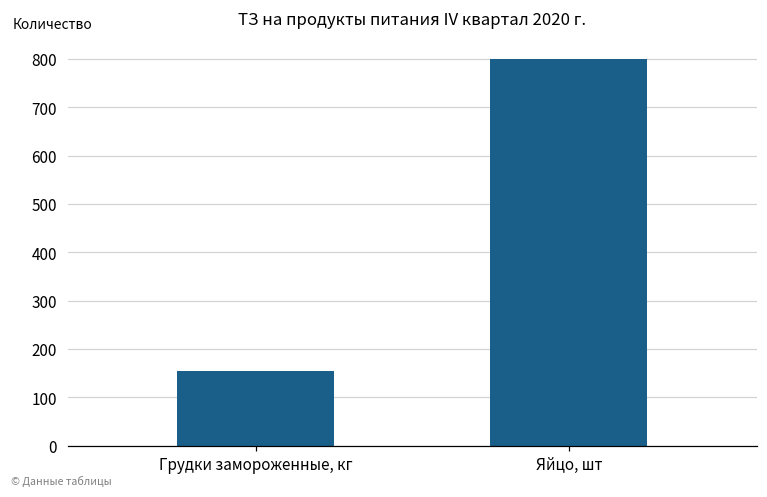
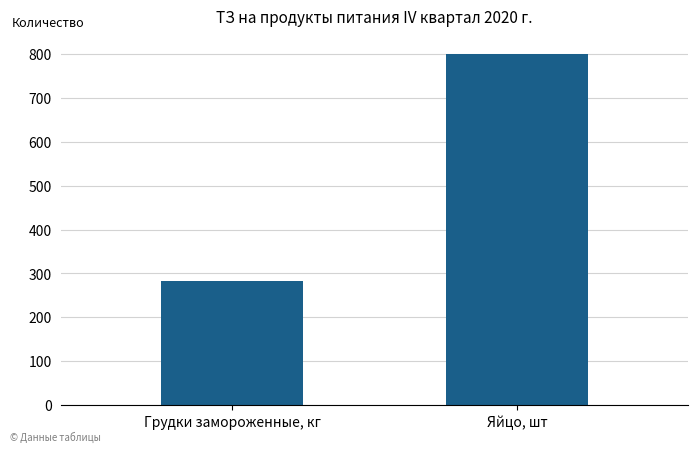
  {
-   "Грудки замороженные, кг": 160,
+   "Грудки замороженные, кг": 280,
    "Яйцо, шт": 800
  }
